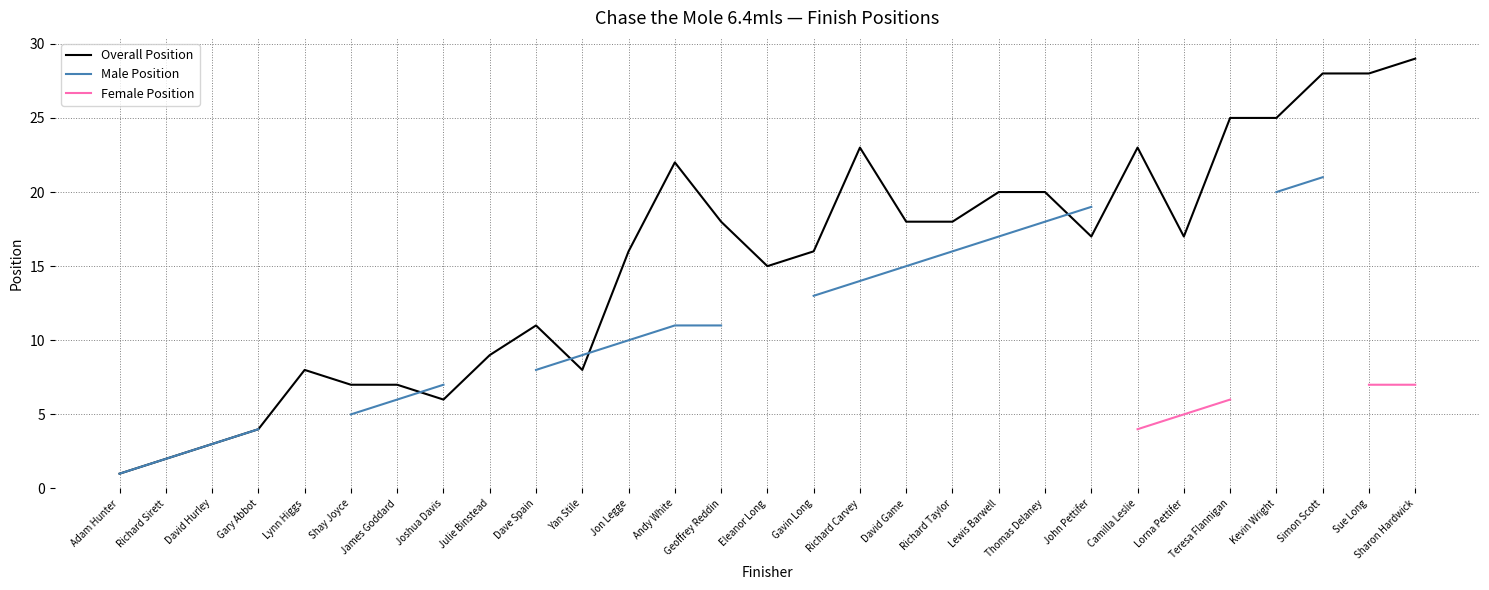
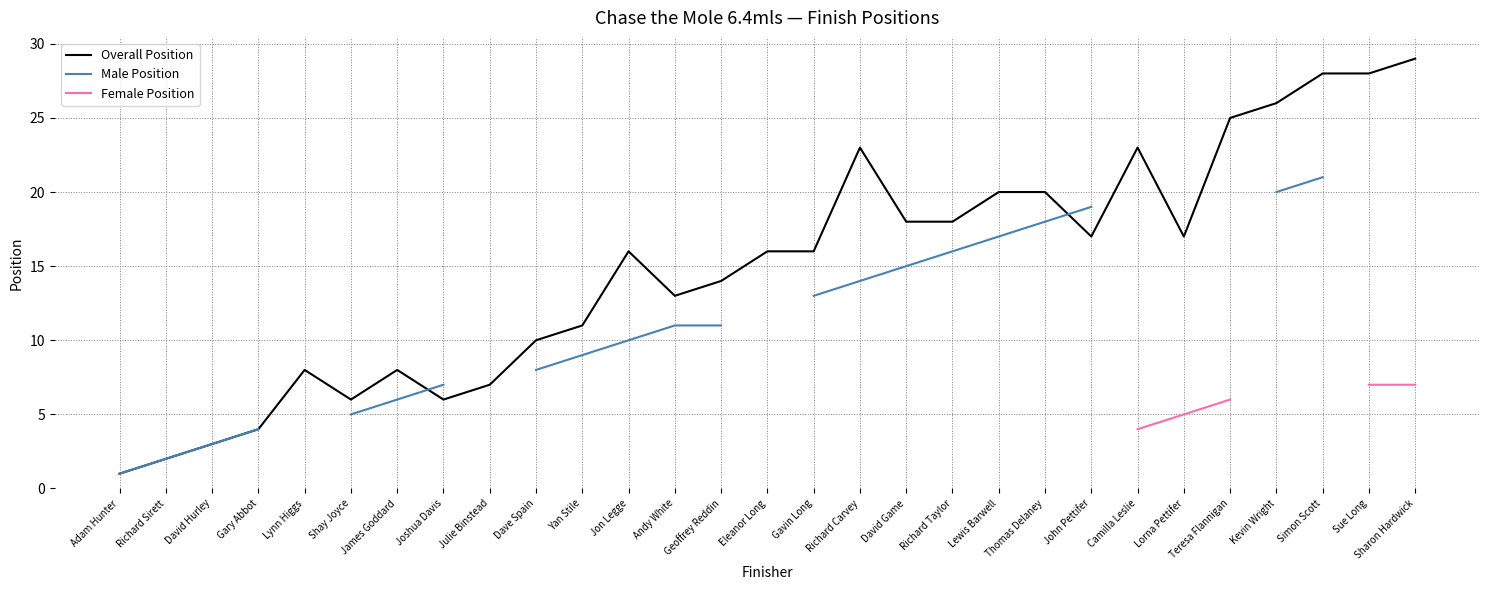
  {
    "Overall Position": {
      "Lynn Higgs": 8,
-     "Shay Joyce": 7,
-     "James Goddard": 7,
+     "Shay Joyce": 6,
+     "James Goddard": 8,
      "Joshua Davis": 6,
-     "Julie Binstead": 9,
-     "Dave Spain": 11,
-     "Yan Stile": 8,
+     "Julie Binstead": 7,
+     "Dave Spain": 10,
+     "Yan Stile": 11,
      "Jon Legge": 16,
-     "Andy White": 22,
-     "Geoffrey Reddin": 18,
-     "Eleanor Long": 15,
+     "Andy White": 13,
+     "Geoffrey Reddin": 14,
+     "Eleanor Long": 16,
      "Gavin Long": 16,
      "Richard Carvey": 23,
      "David Game": 18,
      "Richard Taylor": 18,
      "Lewis Barwell": 20,
      "Thomas Delaney": 20,
      "John Pettifer": 17,
      "Camilla Leslie": 23,
      "Lorna Pettifer": 17,
      "Teresa Flannigan": 25,
-     "Kevin Wright": 25,
+     "Kevin Wright": 26,
      "Simon Scott": 28,
      "Sue Long": 28,
      "Sharon Hardwick": 29
    },
    "Male Position": {
      "Shay Joyce": 5,
      "James Goddard": 6,
      "Joshua Davis": 7,
      "Dave Spain": 8,
      "Yan Stile": 9,
      "Jon Legge": 10,
      "Andy White": 11,
      "Geoffrey Reddin": 11,
      "Gavin Long": 13,
      "Richard Carvey": 14,
      "David Game": 15,
      "Richard Taylor": 16,
      "Lewis Barwell": 17,
      "Thomas Delaney": 18,
      "John Pettifer": 19,
      "Kevin Wright": 20,
      "Simon Scott": 21
    },
    "Female Position": {
      "Lynn Higgs": 1,
      "Julie Binstead": 2,
      "Eleanor Long": 3,
      "Camilla Leslie": 4,
      "Lorna Pettifer": 5,
      "Teresa Flannigan": 6,
      "Sue Long": 7,
      "Sharon Hardwick": 7
    }
  }
